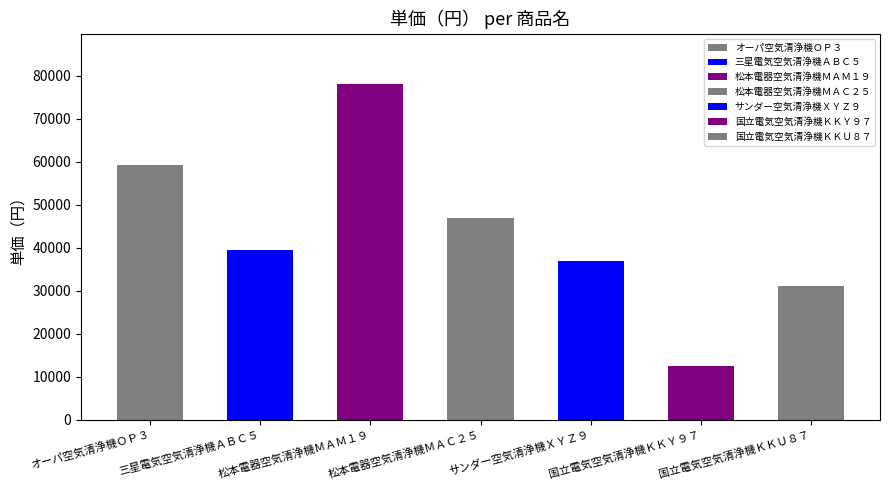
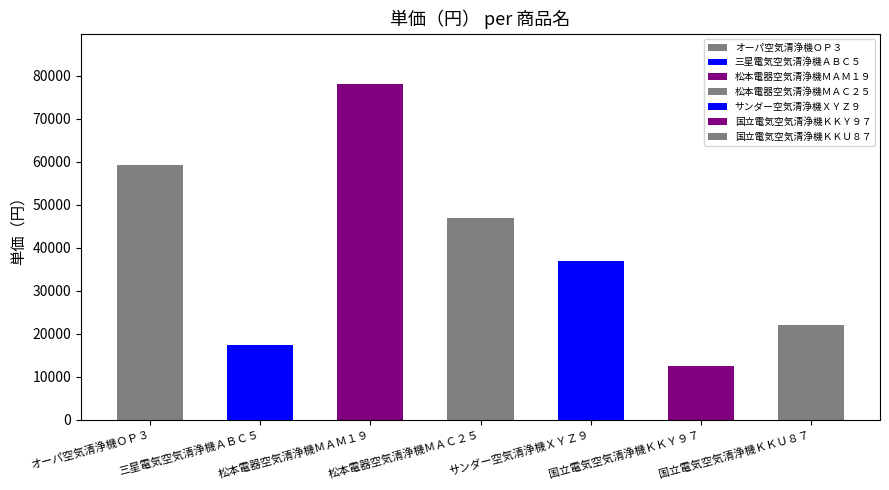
  {
    "オーパ空気清浄機ＯＰ３": 59000,
-   "三星電気空気清浄機ＡＢＣ５": 39000,
+   "三星電気空気清浄機ＡＢＣ５": 17000,
    "松本電器空気清浄機ＭＡＭ１９": 78000,
    "松本電器空気清浄機ＭＡＣ２５": 47000,
    "サンダー空気清浄機ＸＹＺ９": 37000,
    "国立電気空気清浄機ＫＫＹ９７": 12000,
-   "国立電気空気清浄機ＫＫＵ８７": 31000
+   "国立電気空気清浄機ＫＫＵ８７": 22000
  }
